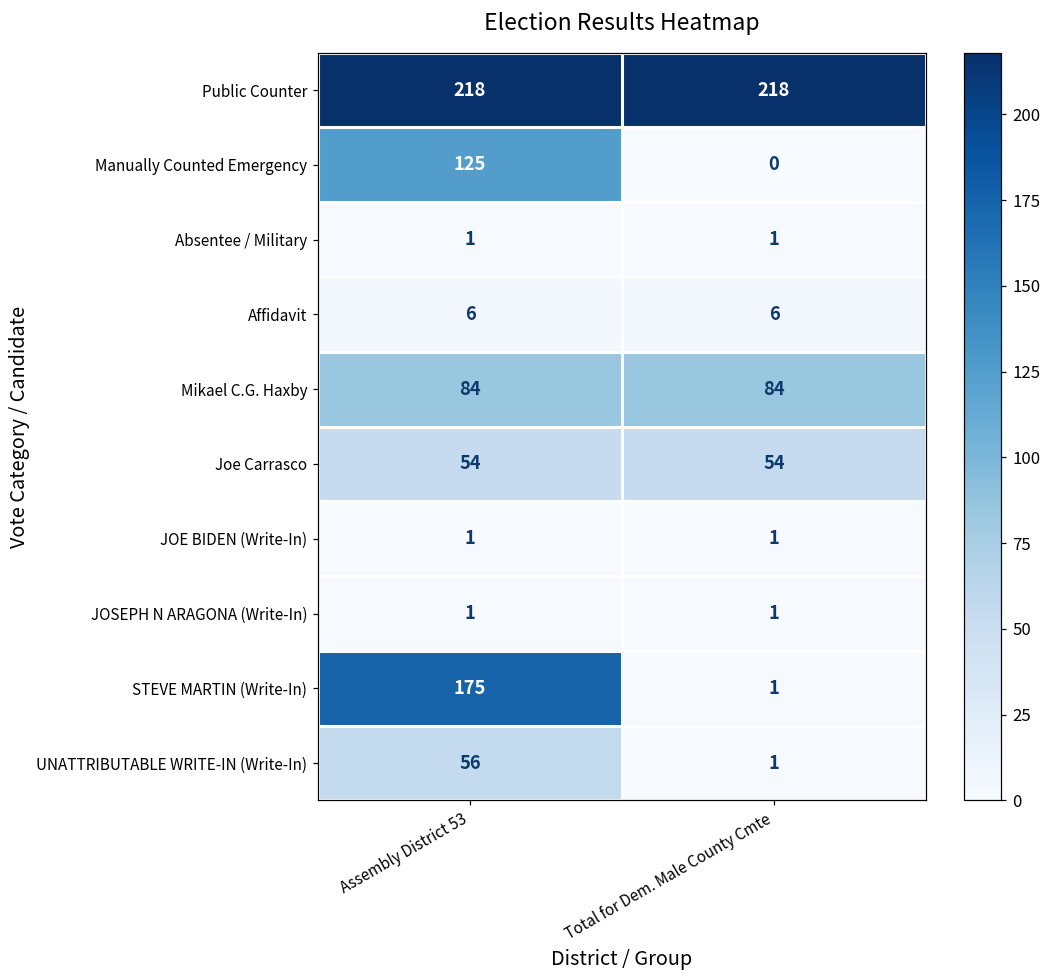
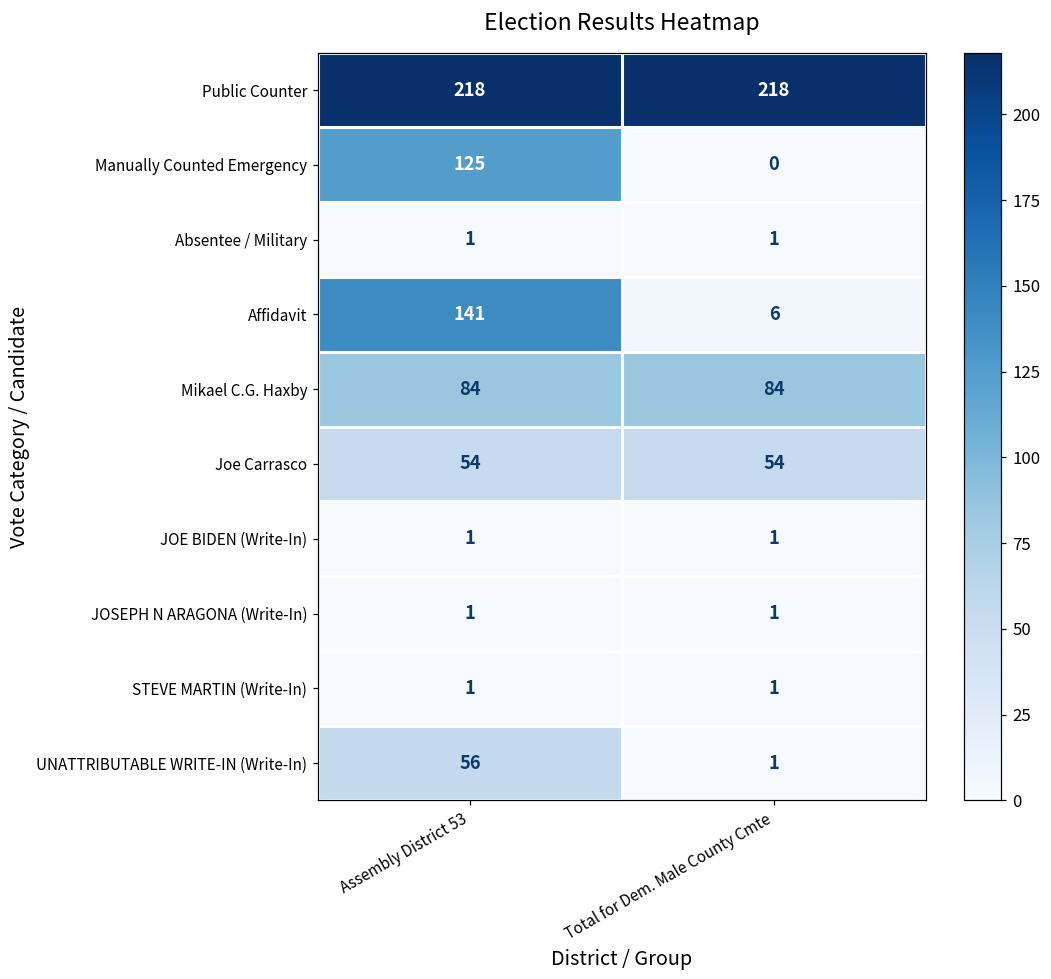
  {
    "Public Counter": {
      "Assembly District 53": 218,
      "Total for Dem. Male County Cmte": 218
    },
    "Manually Counted Emergency": {
      "Assembly District 53": 125,
      "Total for Dem. Male County Cmte": 0
    },
    "Absentee / Military": {
      "Assembly District 53": 1,
      "Total for Dem. Male County Cmte": 1
    },
    "Affidavit": {
-     "Assembly District 53": 6,
+     "Assembly District 53": 141,
      "Total for Dem. Male County Cmte": 6
    },
    "Mikael C.G. Haxby": {
      "Assembly District 53": 84,
      "Total for Dem. Male County Cmte": 84
    },
    "Joe Carrasco": {
      "Assembly District 53": 54,
      "Total for Dem. Male County Cmte": 54
    },
    "JOE BIDEN (Write-In)": {
      "Assembly District 53": 1,
      "Total for Dem. Male County Cmte": 1
    },
    "JOSEPH N ARAGONA (Write-In)": {
      "Assembly District 53": 1,
      "Total for Dem. Male County Cmte": 1
    },
    "STEVE MARTIN (Write-In)": {
-     "Assembly District 53": 175,
+     "Assembly District 53": 1,
      "Total for Dem. Male County Cmte": 1
    },
    "UNATTRIBUTABLE WRITE-IN (Write-In)": {
      "Assembly District 53": 56,
      "Total for Dem. Male County Cmte": 1
    }
  }
